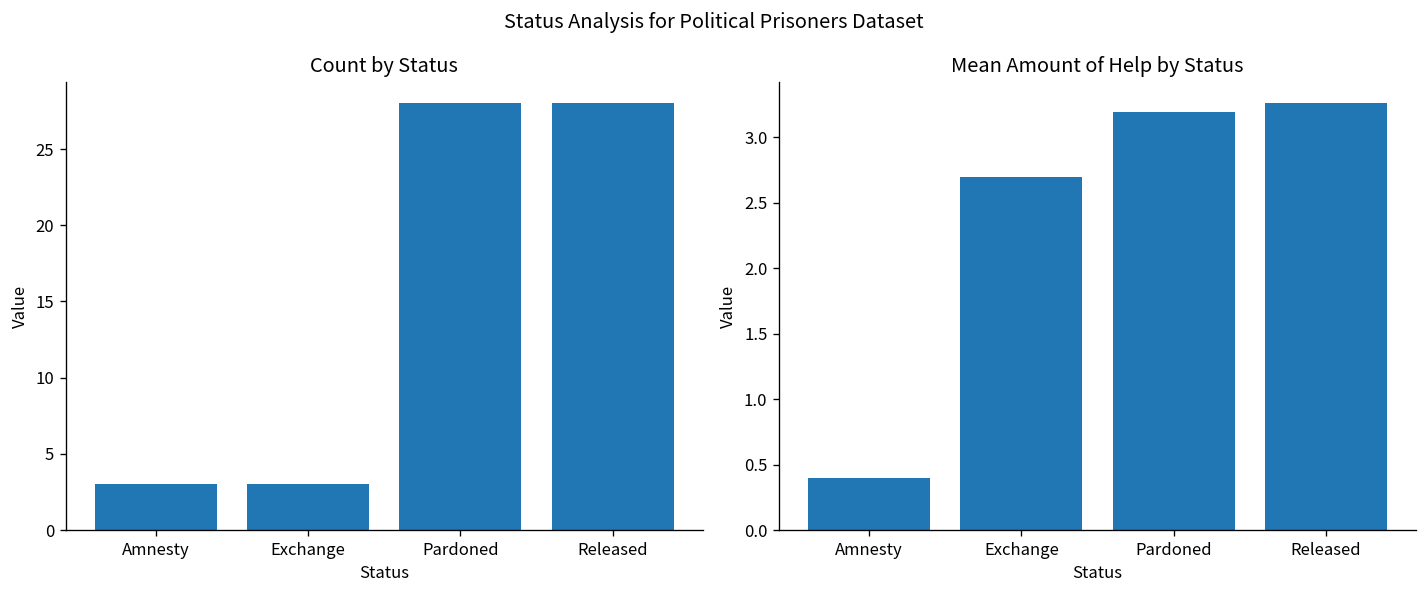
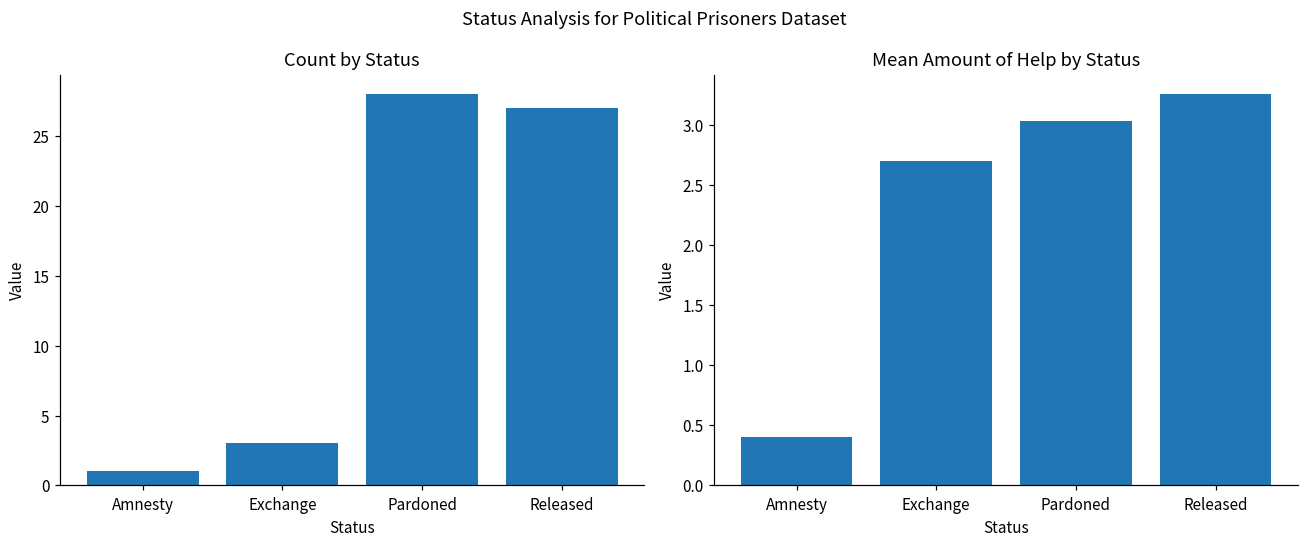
  {
    "Count by Status": {
-     "Amnesty": 3,
+     "Amnesty": 1,
      "Exchange": 3,
      "Pardoned": 28,
-     "Released": 28
+     "Released": 27
    },
    "Mean Amount of Help by Status": {
      "Amnesty": 0.40,
      "Exchange": 2.70,
-     "Pardoned": 3.19,
+     "Pardoned": 3.04,
      "Released": 3.26
    }
  }
